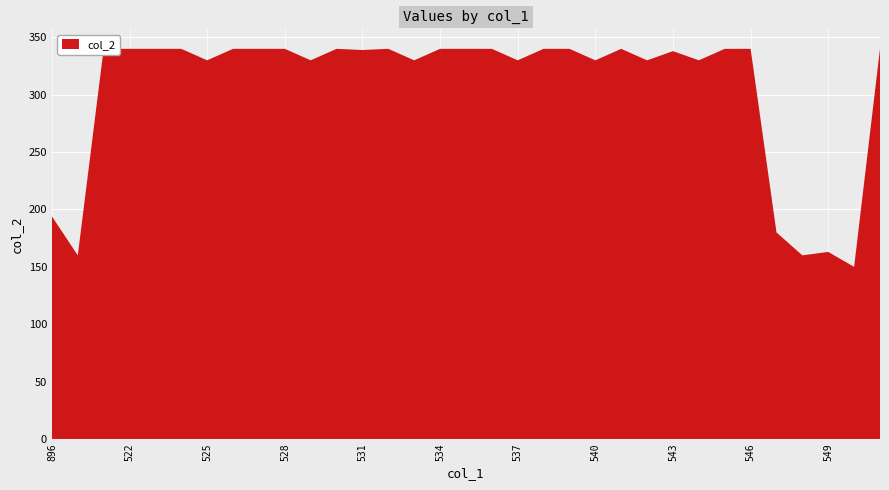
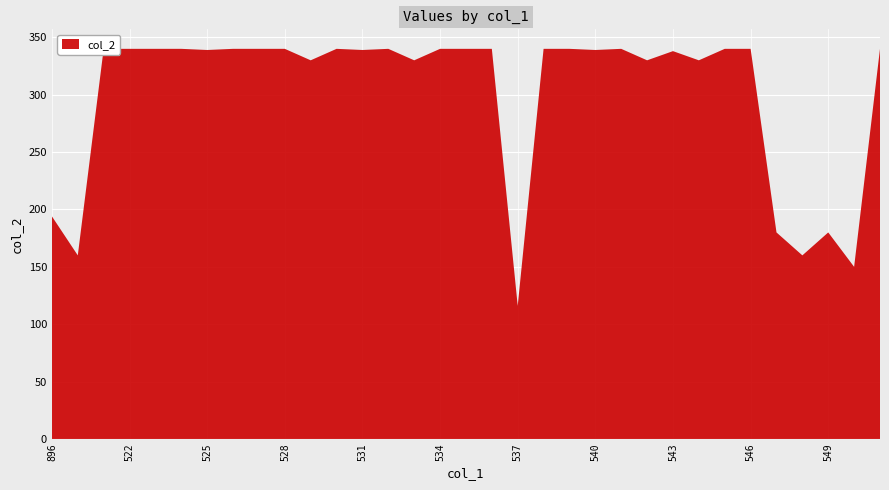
  {
    "896": 194,
    "522": 340,
-   "525": 330,
+   "525": 339,
    "528": 340,
    "531": 339,
    "534": 340,
-   "537": 330,
-   "540": 330,
+   "537": 116,
+   "540": 339,
    "543": 338,
    "546": 340,
-   "549": 163
+   "549": 180
  }
